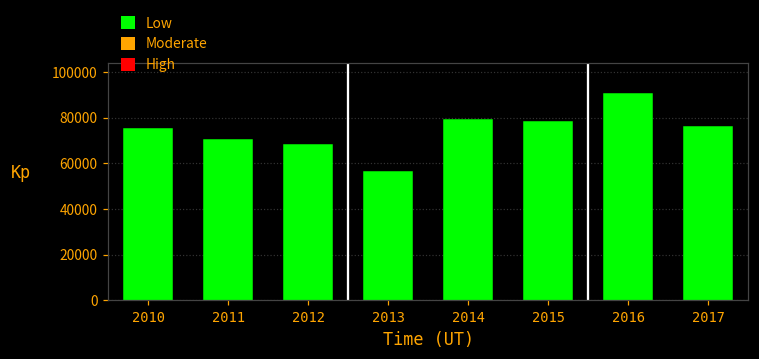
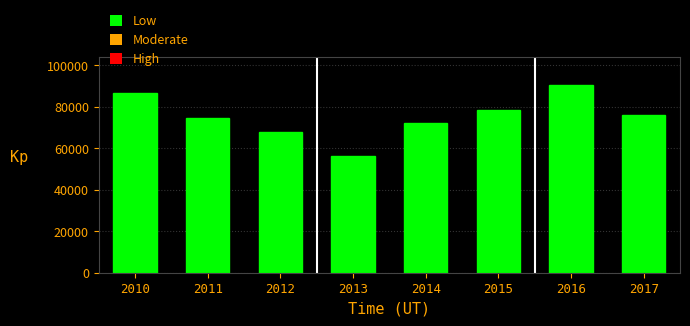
  {
-   "2010": 75000,
-   "2011": 70000,
+   "2010": 86000,
+   "2011": 75000,
    "2012": 68000,
    "2013": 56000,
-   "2014": 79000,
+   "2014": 72000,
    "2015": 78000,
    "2016": 90000,
    "2017": 76000
  }
